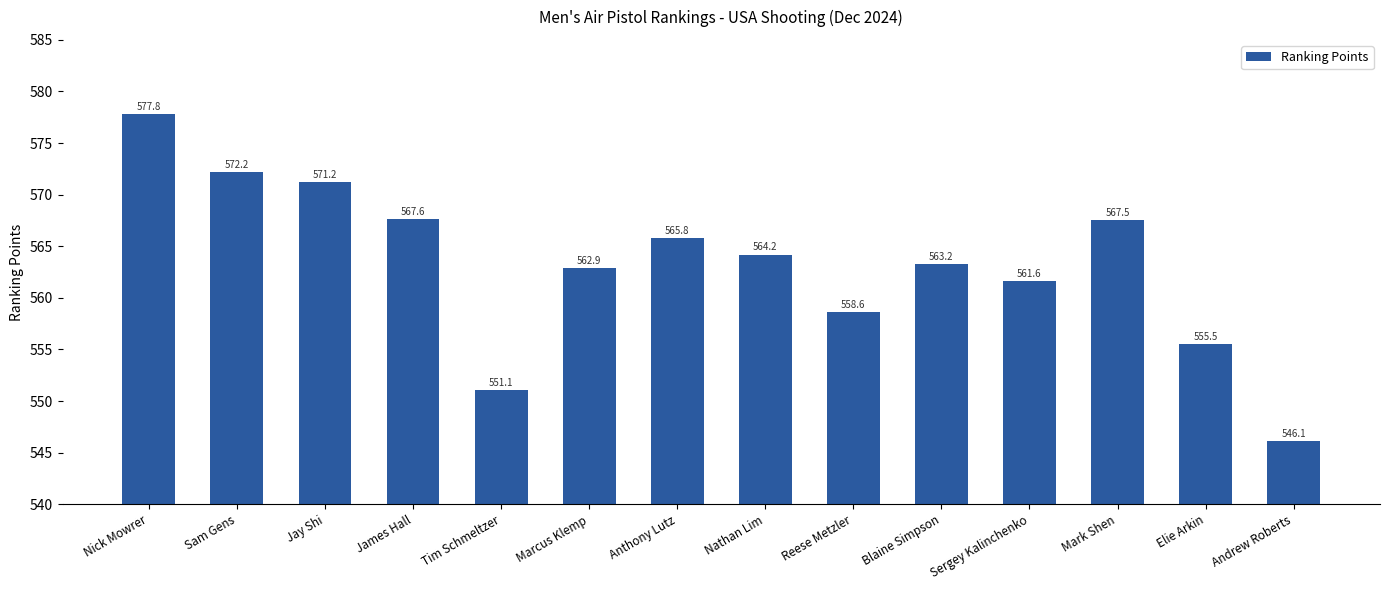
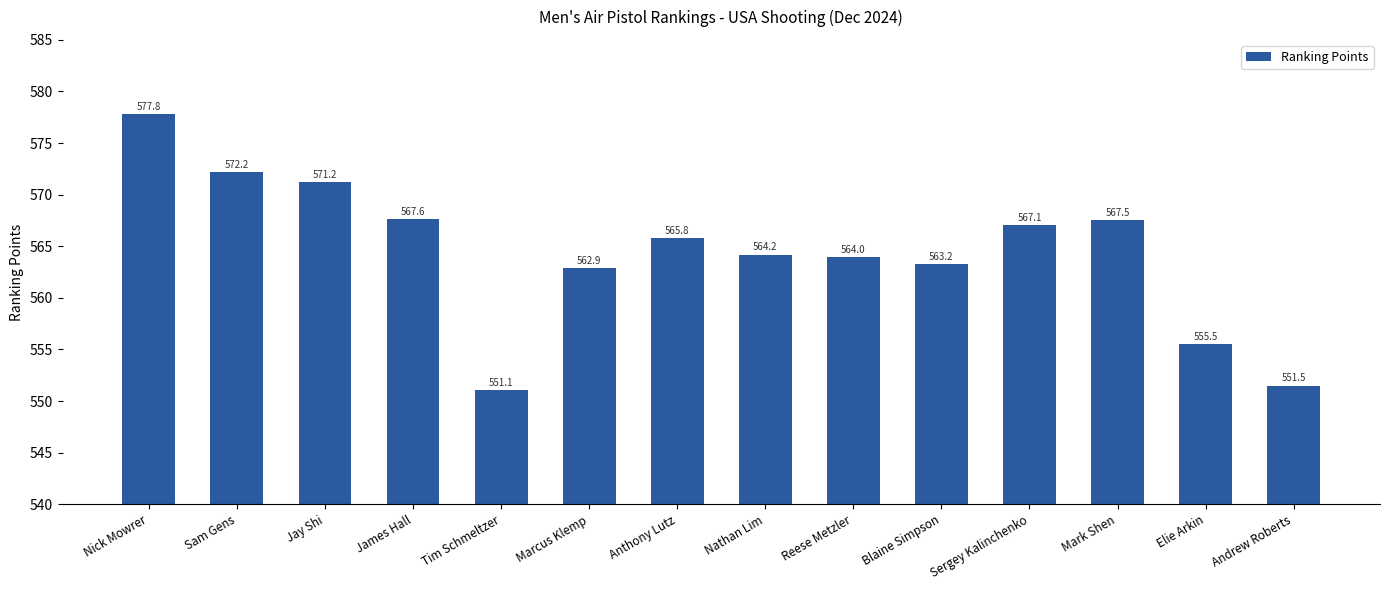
  {
    "Nick Mowrer": 577.8,
    "Sam Gens": 572.2,
    "Jay Shi": 571.2,
    "James Hall": 567.6,
    "Tim Schmeltzer": 551.1,
    "Marcus Klemp": 562.9,
    "Anthony Lutz": 565.8,
    "Nathan Lim": 564.2,
-   "Reese Metzler": 558.6,
+   "Reese Metzler": 564.0,
    "Blaine Simpson": 563.2,
-   "Sergey Kalinchenko": 561.6,
+   "Sergey Kalinchenko": 567.1,
    "Mark Shen": 567.5,
    "Elie Arkin": 555.5,
-   "Andrew Roberts": 546.1
+   "Andrew Roberts": 551.5
  }
